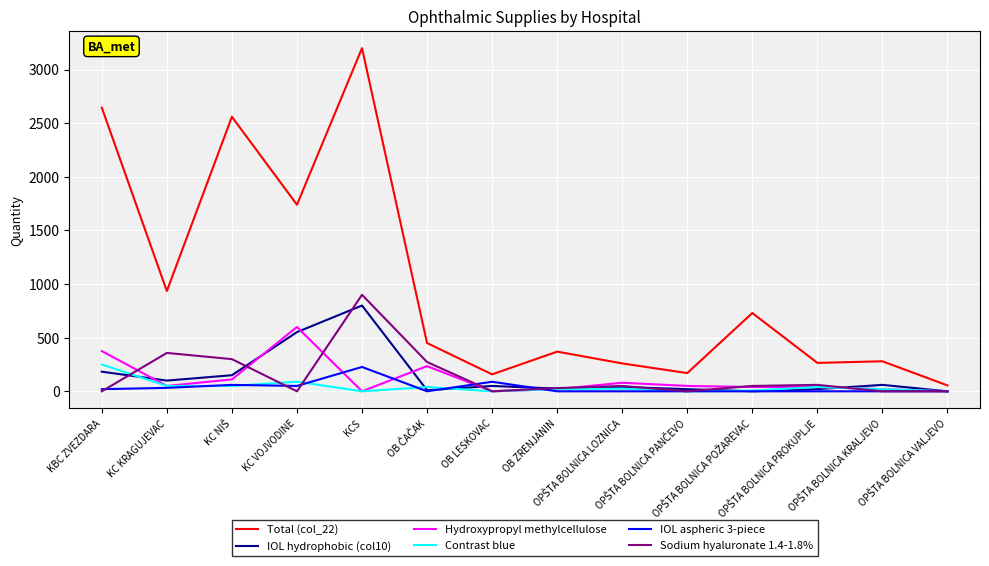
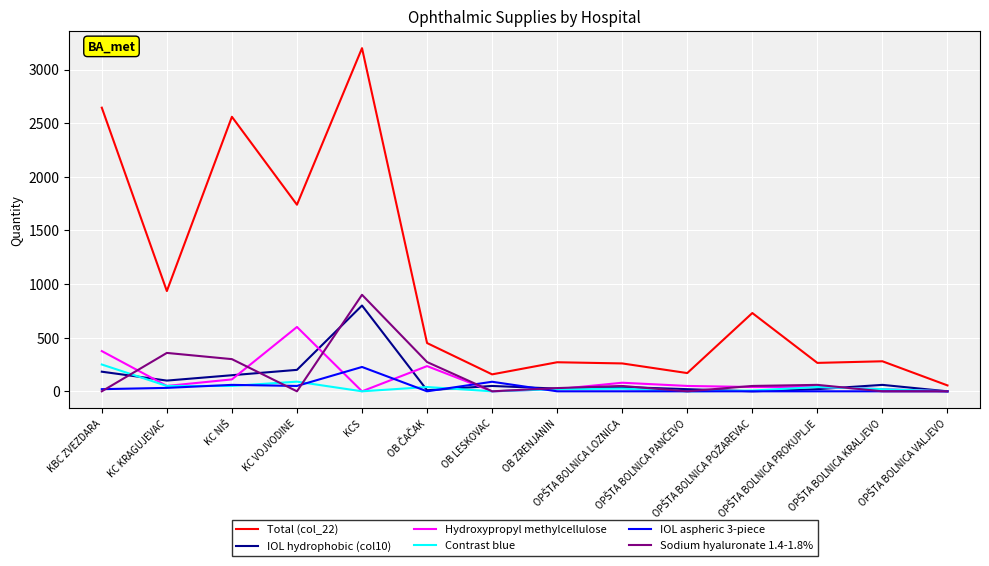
  {
    "Total (col_22)": {
      "KBC ZVEZDARA": 2650,
      "KC KRAGUJEVAC": 940,
      "KC NIŠ": 2560,
      "KC VOJVODINE": 1740,
      "KCS": 3200,
      "OB ČAČAK": 450,
      "OB LESKOVAC": 160,
-     "OB ZRENJANIN": 370,
+     "OB ZRENJANIN": 270,
      "OPŠTA BOLNICA LOZNICA": 260,
      "OPŠTA BOLNICA PANČEVO": 170,
      "OPŠTA BOLNICA POŽAREVAC": 730,
      "OPŠTA BOLNICA PROKUPLJE": 270,
      "OPŠTA BOLNICA KRALJEVO": 280,
      "OPŠTA BOLNICA VALJEVO": 60
    },
    "IOL hydrophobic (col10)": {
      "KBC ZVEZDARA": 180,
      "KC KRAGUJEVAC": 100,
      "KC NIŠ": 150,
-     "KC VOJVODINE": 550,
+     "KC VOJVODINE": 200,
      "KCS": 800,
      "OB LESKOVAC": 50,
      "OPŠTA BOLNICA KRALJEVO": 60
    },
    "Hydroxypropyl methylcellulose": {
      "KBC ZVEZDARA": 380,
      "KC NIŠ": 110,
      "KC VOJVODINE": 600,
      "OB ČAČAK": 240,
      "OPŠTA BOLNICA LOZNICA": 80,
      "OPŠTA BOLNICA PANČEVO": 50
    },
    "Contrast blue": {
      "KBC ZVEZDARA": 250,
      "KC VOJVODINE": 90,
      "OB ČAČAK": 40
    },
    "IOL aspheric 3-piece": {
      "KC VOJVODINE": 50,
      "KCS": 230,
      "OB LESKOVAC": 90,
      "OPŠTA BOLNICA LOZNICA": 0
    },
    "Sodium hyaluronate 1.4-1.8%": {
      "KC KRAGUJEVAC": 360,
      "KC NIŠ": 300,
      "KC VOJVODINE": 0,
      "KCS": 900,
      "OB ČAČAK": 270
    }
  }
